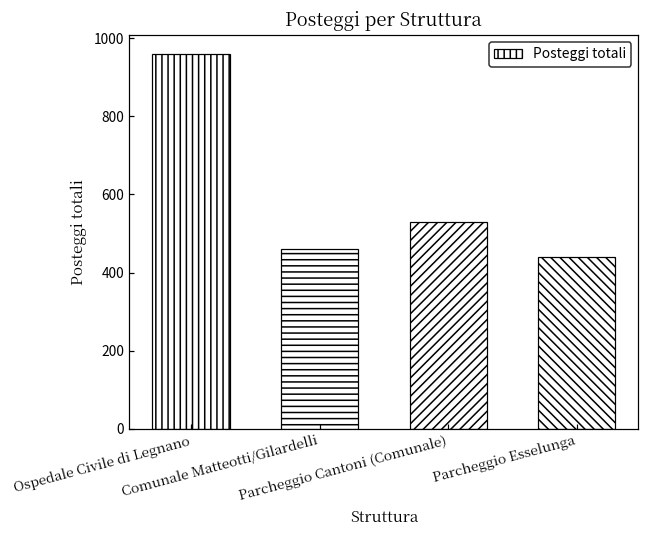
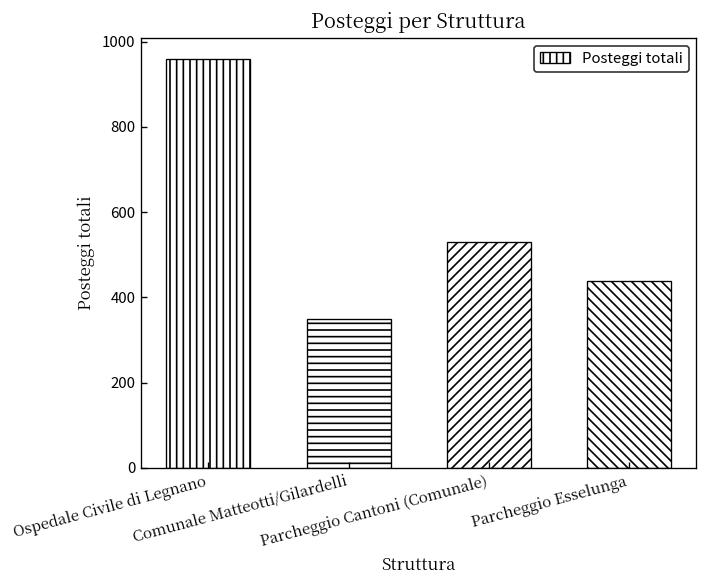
  {
    "Ospedale Civile di Legnano": 960,
-   "Comunale Matteotti/Gilardelli": 460,
+   "Comunale Matteotti/Gilardelli": 350,
    "Parcheggio Cantoni (Comunale)": 530,
    "Parcheggio Esselunga": 440
  }
